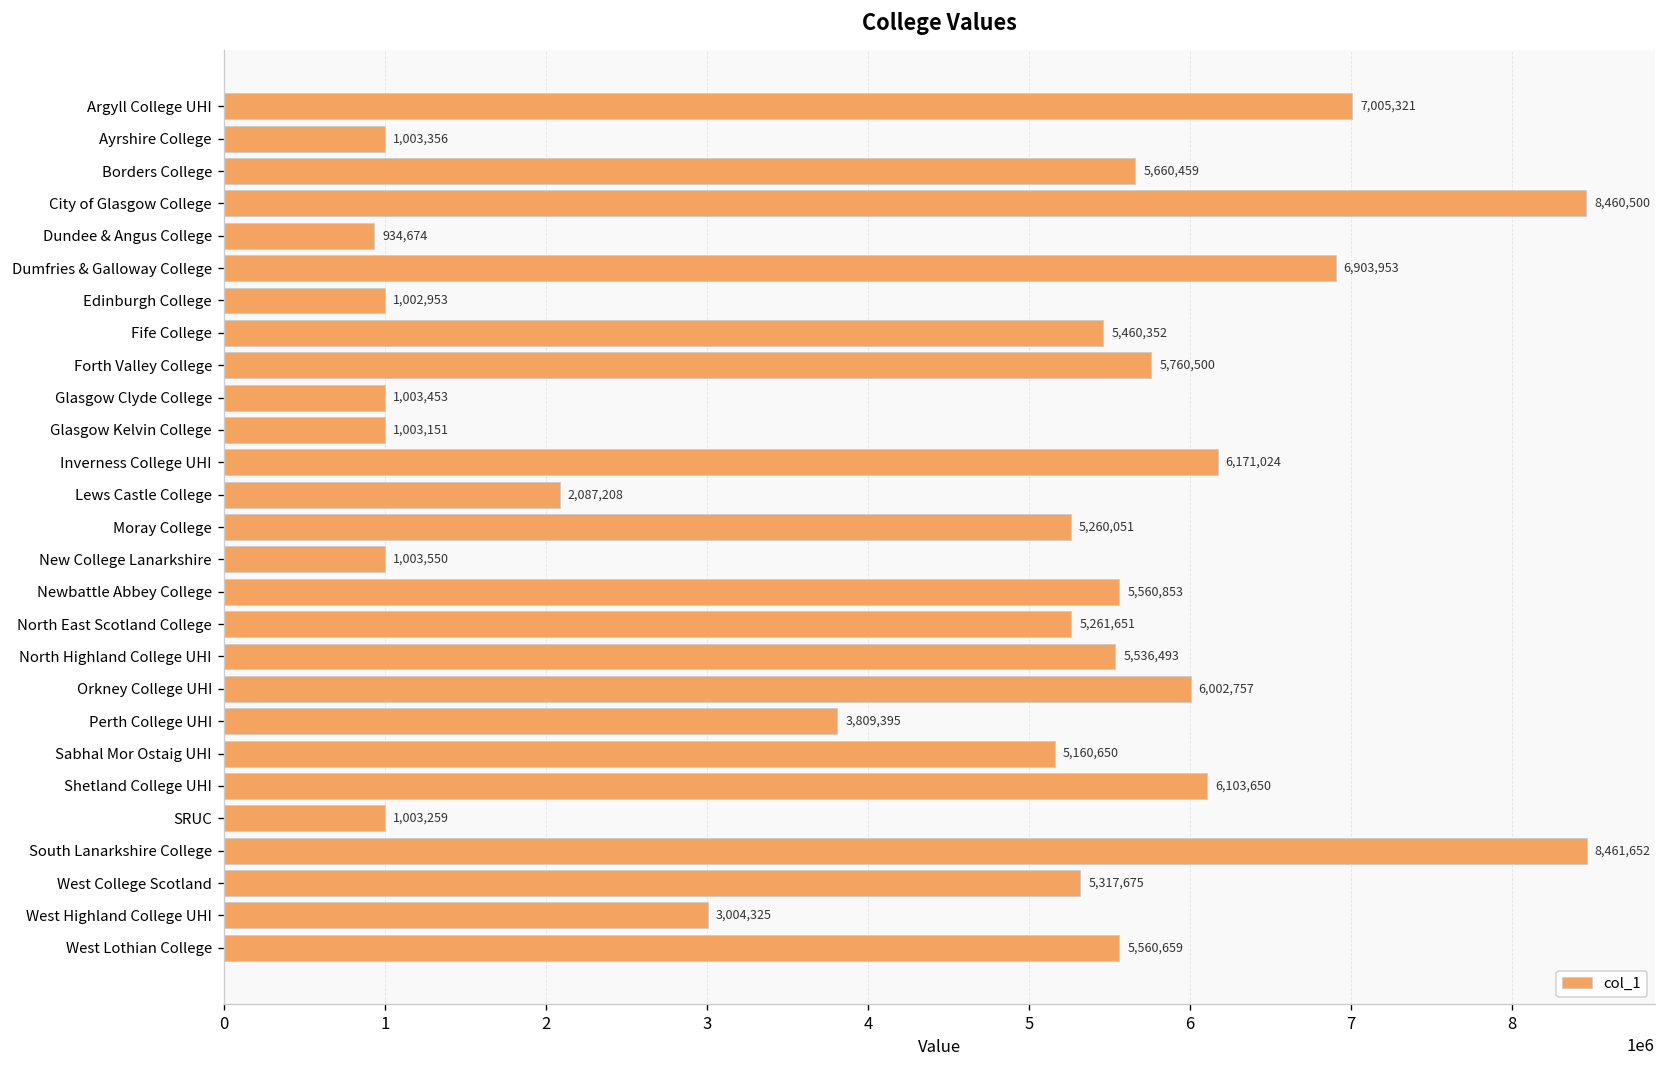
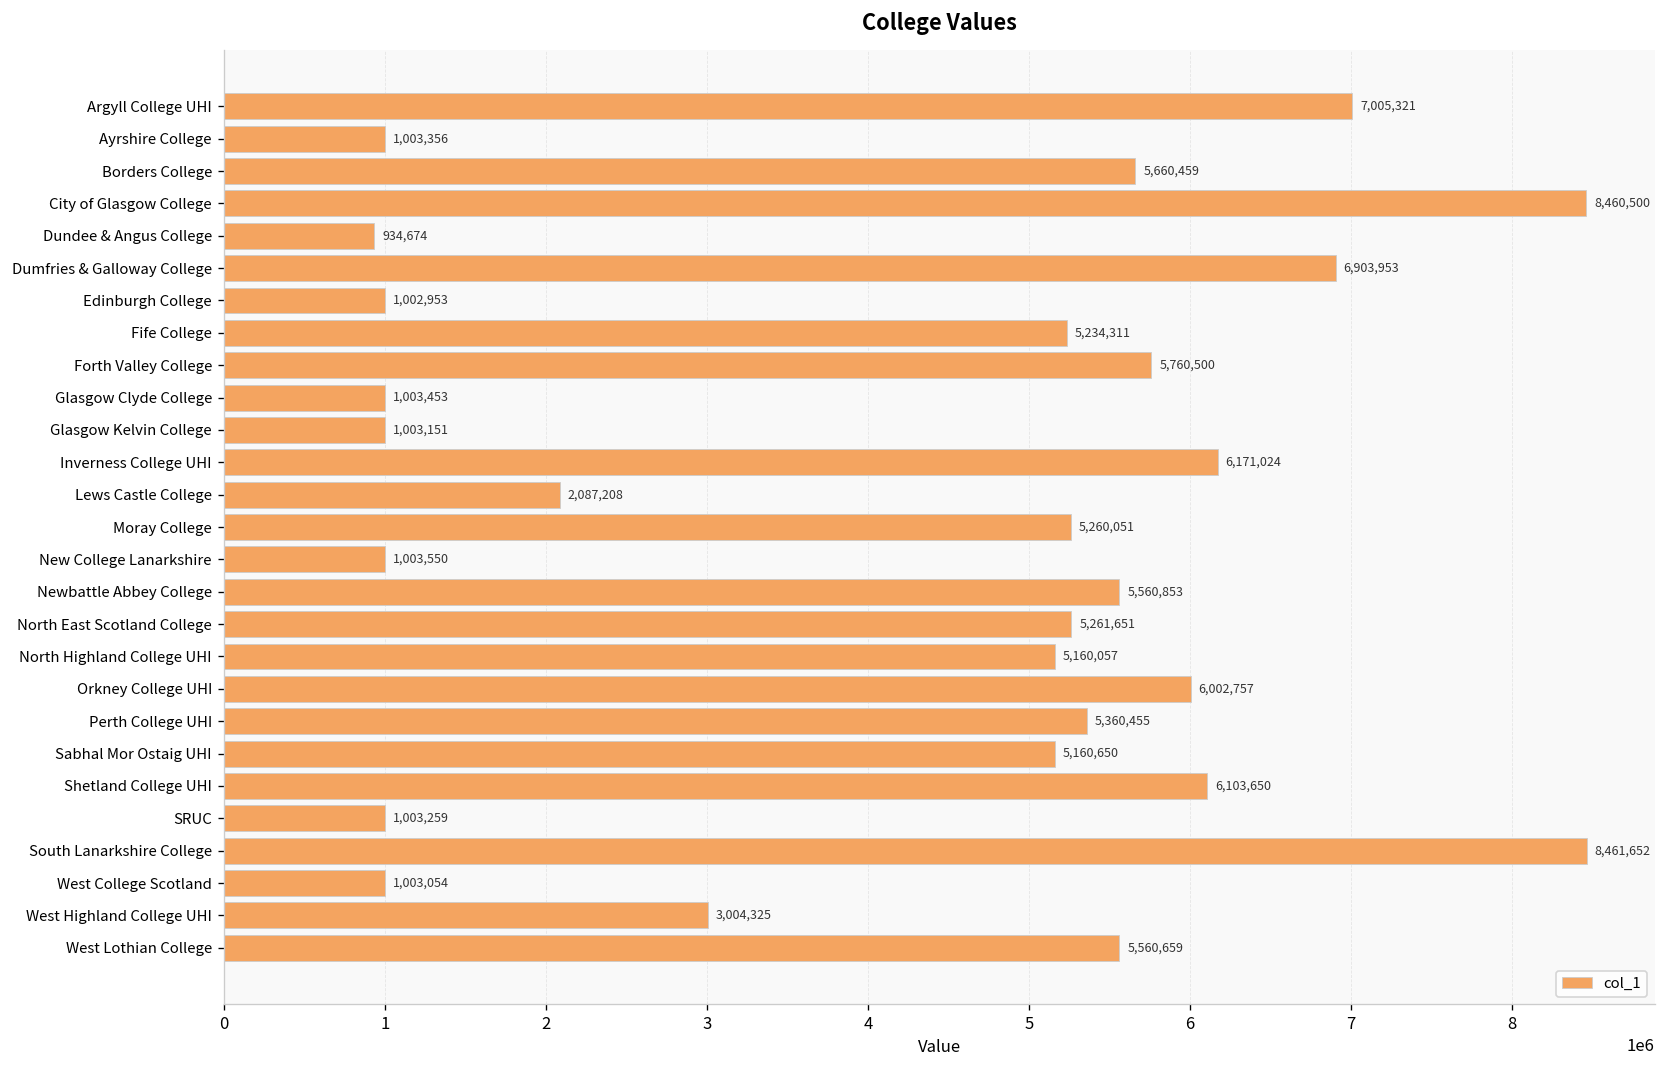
  {
    "Argyll College UHI": "7,005,321",
    "Ayrshire College": "1,003,356",
    "Borders College": "5,660,459",
    "City of Glasgow College": "8,460,500",
    "Dundee & Angus College": "934,674",
    "Dumfries & Galloway College": "6,903,953",
    "Edinburgh College": "1,002,953",
-   "Fife College": "5,460,352",
+   "Fife College": "5,234,311",
    "Forth Valley College": "5,760,500",
    "Glasgow Clyde College": "1,003,453",
    "Glasgow Kelvin College": "1,003,151",
    "Inverness College UHI": "6,171,024",
    "Lews Castle College": "2,087,208",
    "Moray College": "5,260,051",
    "New College Lanarkshire": "1,003,550",
    "Newbattle Abbey College": "5,560,853",
    "North East Scotland College": "5,261,651",
-   "North Highland College UHI": "5,536,493",
+   "North Highland College UHI": "5,160,057",
    "Orkney College UHI": "6,002,757",
-   "Perth College UHI": "3,809,395",
+   "Perth College UHI": "5,360,455",
    "Sabhal Mor Ostaig UHI": "5,160,650",
    "Shetland College UHI": "6,103,650",
    "SRUC": "1,003,259",
    "South Lanarkshire College": "8,461,652",
-   "West College Scotland": "5,317,675",
+   "West College Scotland": "1,003,054",
    "West Highland College UHI": "3,004,325",
    "West Lothian College": "5,560,659"
  }
